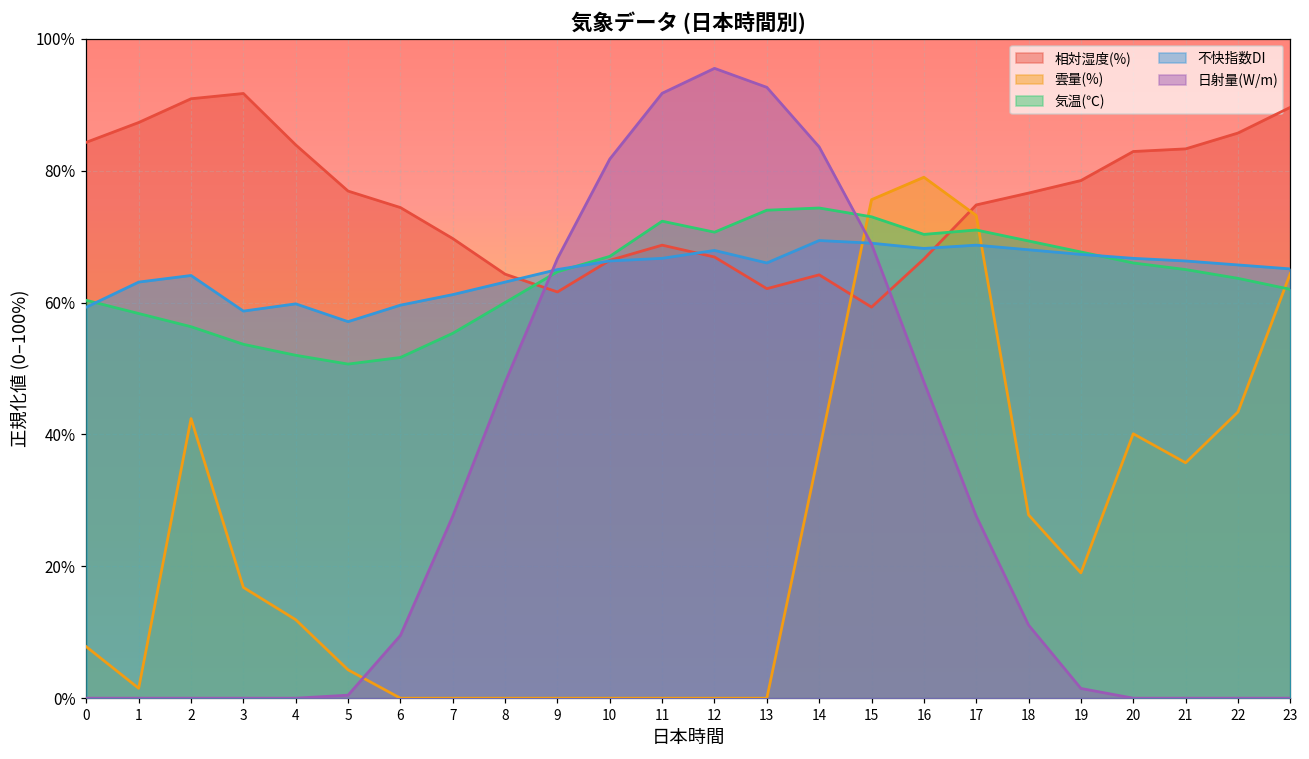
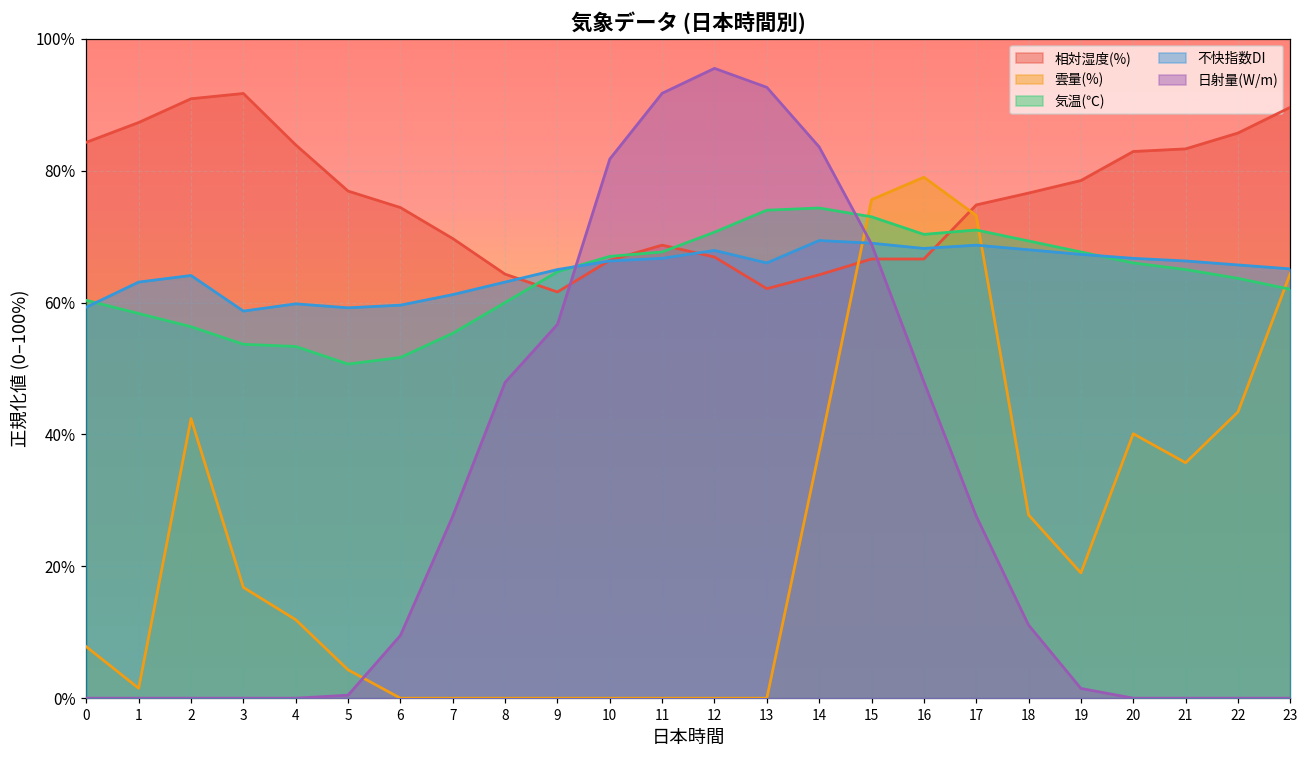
  {
    "相対湿度(%)": {
      "0": "84%",
      "1": "87%",
      "2": "91%",
      "3": "92%",
      "4": "84%",
      "5": "77%",
      "6": "74%",
      "7": "70%",
      "8": "64%",
      "9": "62%",
      "11": "69%",
      "12": "67%",
      "13": "62%",
      "14": "64%",
-     "15": "59%",
+     "15": "67%",
      "16": "67%",
      "17": "75%",
      "18": "77%",
      "19": "79%",
      "20": "83%",
      "21": "83%",
      "22": "86%",
      "23": "90%"
    },
    "雲量(%)": {
      "0": "8%",
      "1": "2%",
      "2": "42%",
      "3": "17%",
      "4": "12%",
      "5": "4%",
      "6": "0%",
      "7": "0%",
      "8": "0%",
      "9": "0%",
      "10": "0%",
      "11": "0%",
      "12": "0%",
      "13": "0%",
      "14": "38%",
      "15": "76%",
      "16": "79%",
      "17": "73%",
      "18": "28%",
      "19": "19%",
      "20": "40%",
      "21": "36%",
      "22": "43%",
      "23": "64%"
    },
    "気温(℃)": {
      "0": "60%",
      "1": "58%",
      "2": "56%",
      "3": "54%",
-     "4": "52%",
+     "4": "53%",
      "5": "51%",
      "6": "52%",
      "7": "55%",
      "8": "60%",
      "10": "67%",
-     "11": "72%",
+     "11": "68%",
      "12": "71%",
      "13": "74%",
      "14": "74%",
      "15": "73%",
      "16": "70%",
      "17": "71%",
      "18": "69%",
      "20": "66%",
      "21": "65%",
      "22": "64%",
      "23": "62%"
    },
    "不快指数DI": {
      "0": "59%",
      "1": "63%",
      "2": "64%",
      "3": "59%",
      "4": "60%",
-     "5": "57%",
+     "5": "59%",
      "6": "60%",
      "7": "61%",
      "8": "63%",
      "11": "67%",
      "12": "68%",
      "13": "66%",
      "14": "69%",
      "16": "68%",
      "17": "69%",
      "18": "68%",
      "20": "67%",
      "21": "66%",
      "22": "66%",
      "23": "65%"
    },
    "日射量(W/m)": {
      "0": "0%",
      "1": "0%",
      "2": "0%",
      "3": "0%",
      "4": "0%",
      "5": "0%",
      "6": "10%",
      "7": "28%",
      "8": "48%",
-     "9": "67%",
+     "9": "57%",
      "10": "82%",
      "11": "92%",
      "12": "96%",
      "13": "93%",
      "14": "84%",
      "16": "48%",
      "17": "28%",
      "18": "11%",
      "19": "1%",
      "20": "0%",
      "21": "0%",
      "22": "0%",
      "23": "0%"
    }
  }
